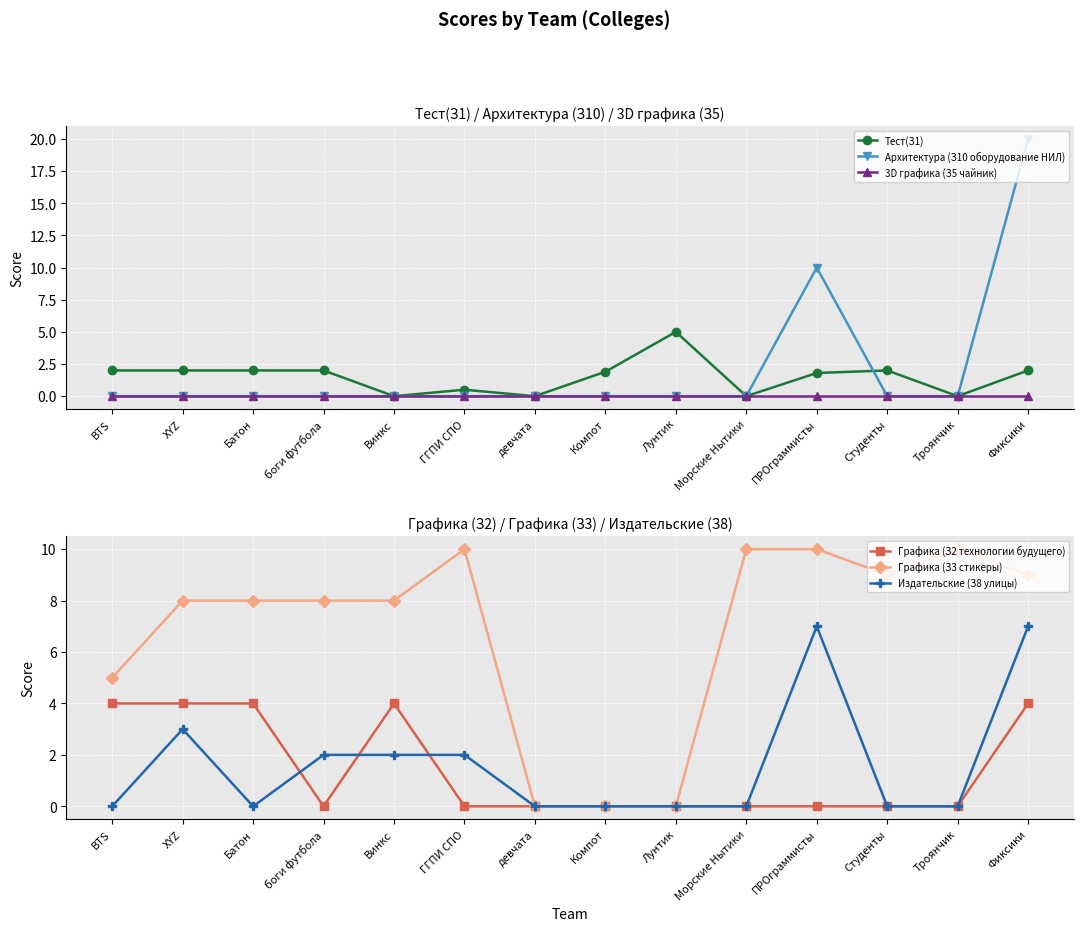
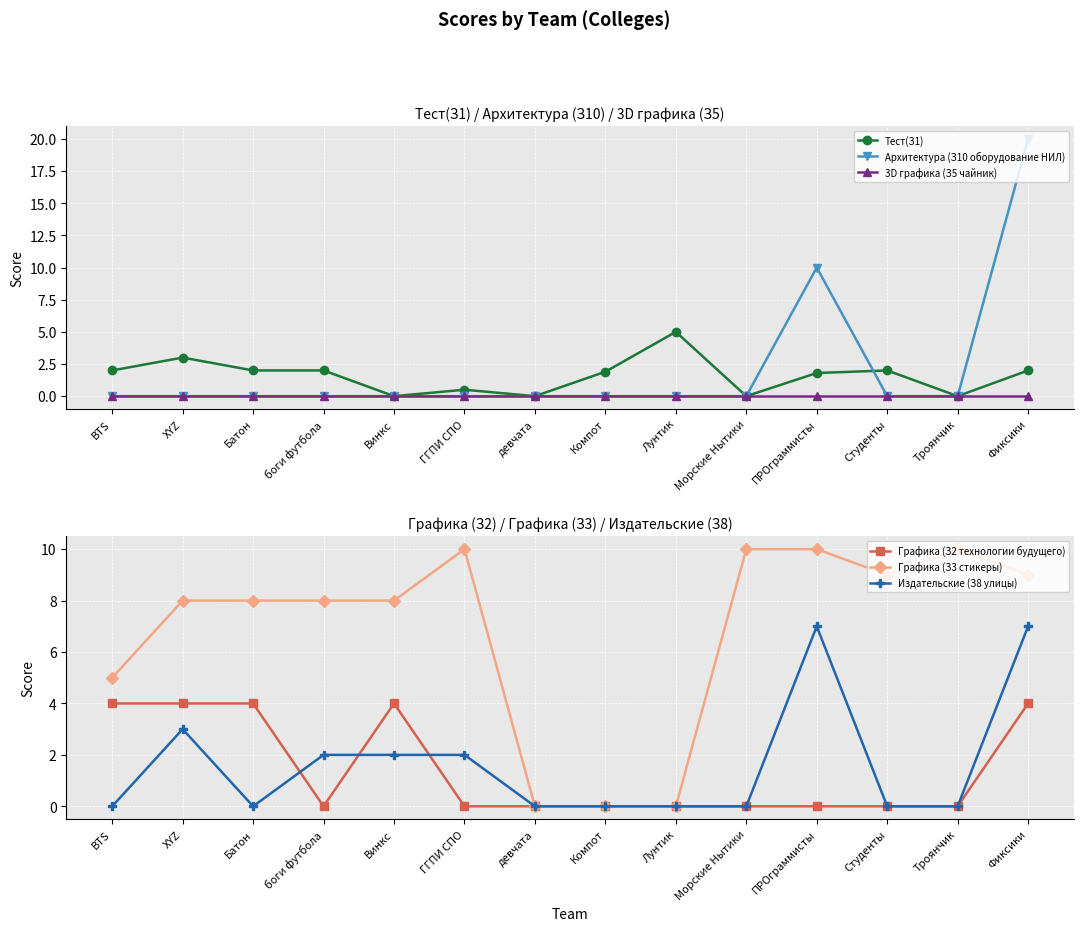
  {
    "Тест(З1) / Архитектура (З10) / 3D графика (З5)": {
      "Тест(З1)": {
        "BTS": 2,
-       "XYZ": 2,
+       "XYZ": 3,
        "Батон": 2,
        "боги футбола": 2,
        "ГГПИ СПО": 0.5,
        "Компот": 2,
        "Лунтик": 5,
        "ПРОграммисты": 1.8,
        "Студенты": 2,
        "Фиксики": 2
      },
      "Архитектура (З10 оборудование НИЛ)": {
        "ПРОграммисты": 10
      },
      "3D графика (З5 чайник)": {
        "ПРОграммисты": 0,
        "Фиксики": 0
      }
    },
    "Графика (З2) / Графика (З3) / Издательские (З8)": {
      "Графика (З2 технологии будущего)": {
        "BTS": 4.0,
        "XYZ": 4.0,
        "Батон": 4.0,
        "боги футбола": 0.0,
        "Винкс": 4.0,
        "ГГПИ СПО": 0.0,
        "ПРОграммисты": 0.0,
        "Фиксики": 4.0
      },
      "Графика (З3 стикеры)": {
        "BTS": 5.0,
        "XYZ": 8.0,
        "Батон": 8.0,
        "боги футбола": 8.0,
        "Винкс": 8.0,
        "ГГПИ СПО": 10.0,
        "Морские Нытики": 10.0,
        "ПРОграммисты": 10.0
      },
      "Издательские (З8 улицы)": {
        "BTS": 0.0,
        "XYZ": 3.0,
        "Батон": 0.0,
        "боги футбола": 2.0,
        "Винкс": 2.0,
        "ГГПИ СПО": 2.0,
        "ПРОграммисты": 7.0,
        "Фиксики": 7.0
      }
    }
  }
